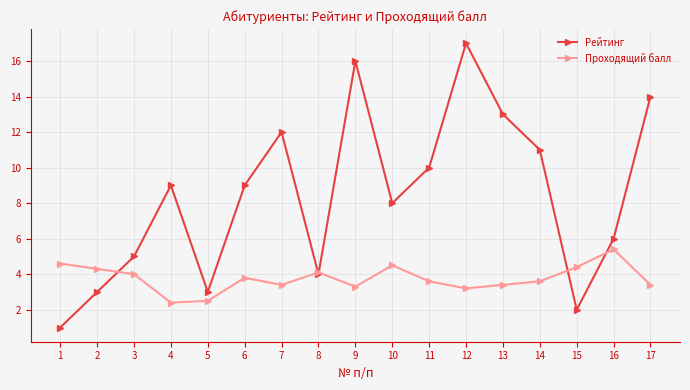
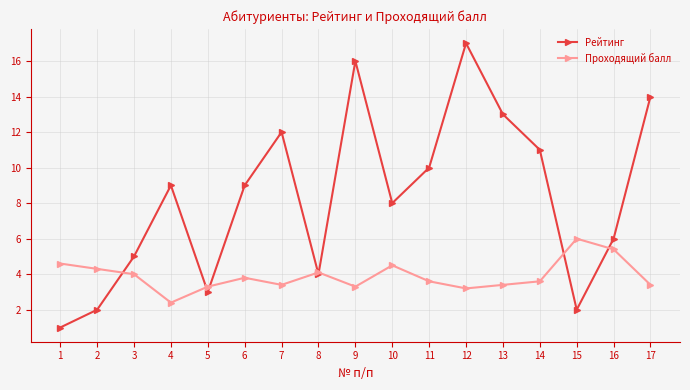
  {
    "Рейтинг": {
      "1": 1,
-     "2": 3,
+     "2": 2,
      "3": 5,
      "4": 9,
      "5": 3,
      "6": 9,
      "7": 12,
      "9": 16,
      "10": 8,
      "11": 10,
      "12": 17,
      "13": 13,
      "14": 11,
      "15": 2,
      "16": 6,
      "17": 14
    },
    "Проходящий балл": {
      "1": 4.6,
      "2": 4.3,
      "3": 4.0,
      "4": 2.4,
-     "5": 2.5,
+     "5": 3.3,
      "6": 3.8,
      "7": 3.4,
      "9": 3.3,
      "10": 4.5,
      "11": 3.6,
      "12": 3.2,
      "13": 3.4,
      "14": 3.6,
-     "15": 4.4,
+     "15": 6.0,
      "16": 5.4,
      "17": 3.4
    }
  }
